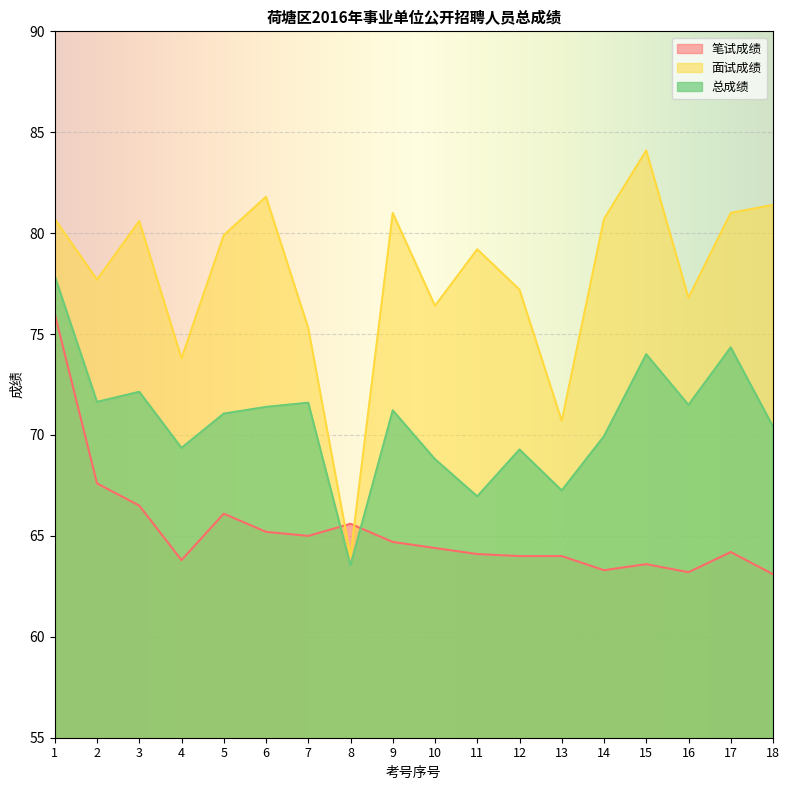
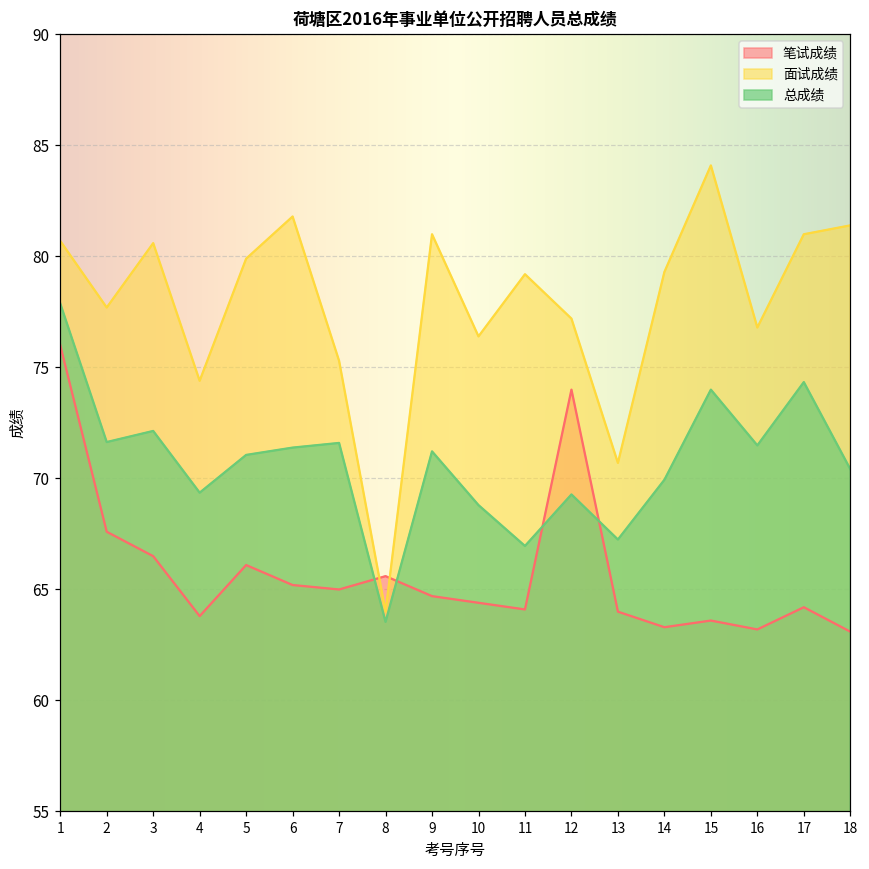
  {
    "笔试成绩": {
      "1": 76,
      "2": 67.6,
      "3": 66.5,
      "4": 63.8,
      "5": 66,
      "6": 65.2,
      "7": 65,
      "8": 65.6,
      "9": 64.7,
      "10": 64.4,
      "11": 64,
-     "12": 64,
+     "12": 74,
      "13": 64,
      "14": 63.3,
      "15": 63.6,
      "16": 63.2,
      "17": 64.2,
      "18": 63
    },
    "面试成绩": {
      "1": 80.7,
      "2": 77.7,
      "3": 80.6,
-     "4": 73.8,
+     "4": 74.4,
      "5": 79.9,
      "6": 81.8,
      "7": 75.3,
      "8": 64.0,
      "9": 81.0,
      "10": 76.4,
      "11": 79.2,
      "12": 77.2,
      "13": 70.7,
-     "14": 80.7,
+     "14": 79.3,
      "15": 84.1,
      "16": 76.8,
      "17": 81.0,
      "18": 81.4
    },
    "总成绩": {
      "1": 77.9,
      "2": 71.6,
      "3": 72.1,
      "4": 69.4,
      "5": 71.1,
      "6": 71.4,
      "7": 71.6,
      "8": 63.5,
      "9": 71.2,
      "10": 68.8,
      "11": 67.0,
      "12": 69.3,
      "13": 67.3,
      "14": 69.9,
      "15": 74.0,
      "16": 71.5,
      "17": 74.3,
      "18": 70.4
    }
  }
